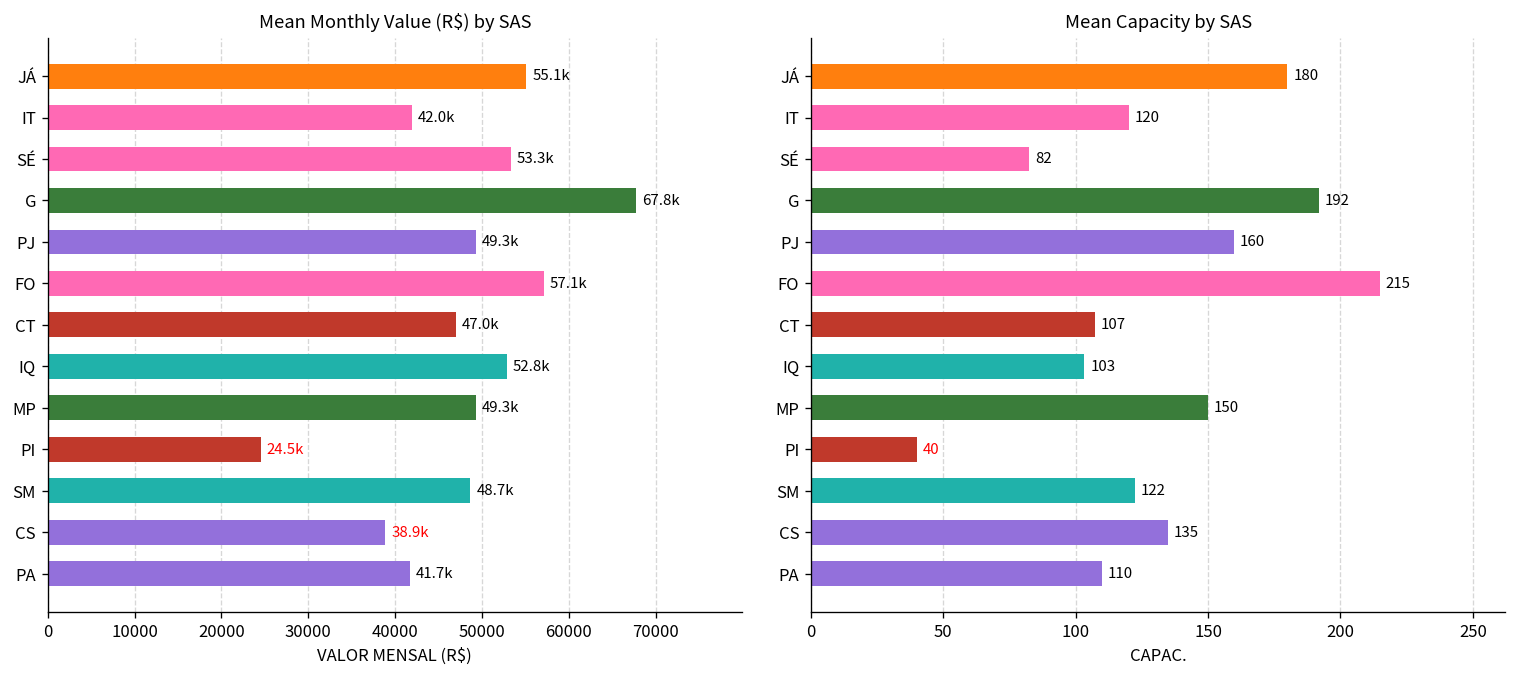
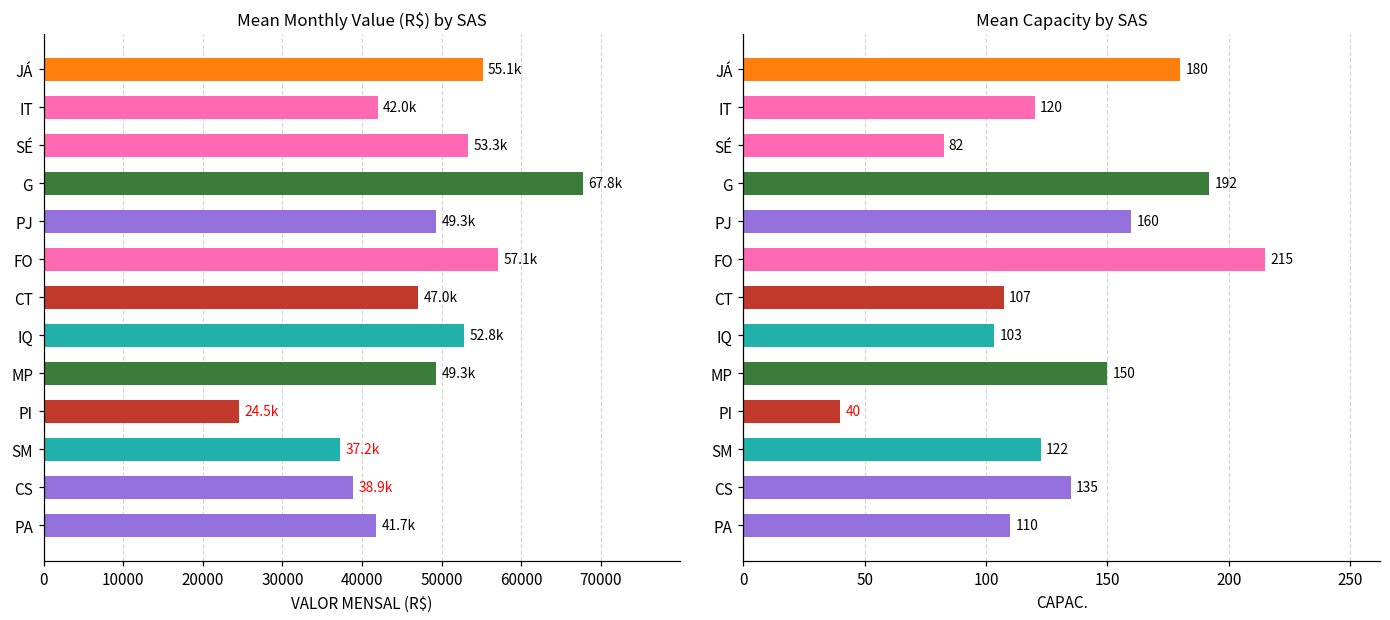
  {
    "Mean Monthly Value (R$) by SAS": {
      "JÁ": "55.1k",
      "IT": "42.0k",
      "SÉ": "53.3k",
      "G": "67.8k",
      "PJ": "49.3k",
      "FO": "57.1k",
      "CT": "47.0k",
      "IQ": "52.8k",
      "MP": "49.3k",
      "PI": "24.5k",
-     "SM": "48.7k",
+     "SM": "37.2k",
      "CS": "38.9k",
      "PA": "41.7k"
    },
    "Mean Capacity by SAS": {
      "JÁ": "180",
      "IT": "120",
      "SÉ": "82",
      "G": "192",
      "PJ": "160",
      "FO": "215",
      "CT": "107",
      "IQ": "103",
      "MP": "150",
      "PI": "40",
      "SM": "122",
      "CS": "135",
      "PA": "110"
    }
  }
